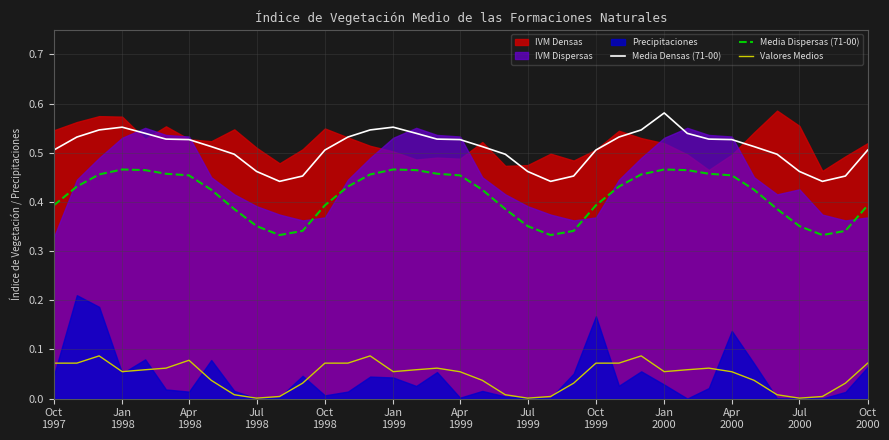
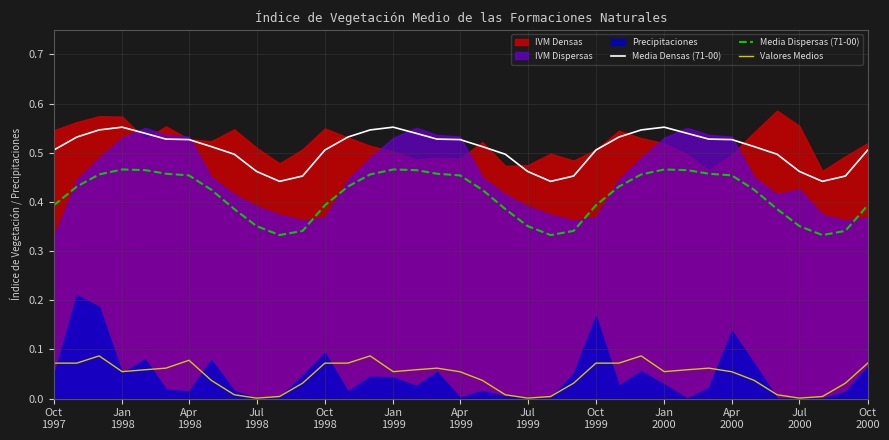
  {
    "Media Densas (71-00)": {
      "Oct 1997": 0.51,
      "Jan 1998": 0.55,
      "Jul 1998": 0.46,
      "Oct 1998": 0.51,
      "Jan 1999": 0.55,
      "Apr 1999": 0.53,
      "Jul 1999": 0.46,
-     "Jan 2000": 0.58,
+     "Jan 2000": 0.55,
      "Apr 2000": 0.53,
      "Jul 2000": 0.46,
      "Oct 2000": 0.51
    },
    "IVM Densas": {
      "Oct 1997": 0.55,
      "Jan 1998": 0.57,
      "Jul 1998": 0.51,
      "Oct 1998": 0.55,
      "Jan 1999": 0.50,
      "Apr 1999": 0.49,
      "Jul 1999": 0.47,
      "Jan 2000": 0.52,
      "Apr 2000": 0.50,
      "Jul 2000": 0.55,
      "Oct 2000": 0.52
    },
    "Media Dispersas (71-00)": {
      "Oct 1997": 0.39,
      "Jan 1998": 0.47,
      "Apr 1998": 0.45,
      "Jul 1998": 0.35,
      "Oct 1998": 0.39,
      "Jan 1999": 0.47,
      "Apr 1999": 0.45,
      "Jul 1999": 0.35,
      "Oct 1999": 0.39,
      "Jan 2000": 0.47,
      "Apr 2000": 0.45,
      "Jul 2000": 0.35,
      "Oct 2000": 0.39
    },
    "IVM Dispersas": {
      "Oct 1997": 0.33,
      "Jan 1998": 0.53,
      "Apr 1998": 0.53,
      "Jul 1998": 0.39,
      "Oct 1998": 0.37,
      "Jan 1999": 0.53,
      "Apr 1999": 0.53,
      "Jul 1999": 0.39,
      "Oct 1999": 0.37,
      "Jan 2000": 0.53,
      "Apr 2000": 0.53,
      "Jul 2000": 0.43,
      "Oct 2000": 0.37
    },
    "Valores Medios": {
      "Oct 1997": 0.07,
      "Apr 1998": 0.08,
      "Oct 1998": 0.07,
      "Jan 1999": 0.05,
      "Apr 1999": 0.05,
      "Oct 1999": 0.07,
      "Jan 2000": 0.05,
      "Apr 2000": 0.05,
      "Oct 2000": 0.07
    },
    "Precipitaciones": {
      "Oct 1997": 0.05,
      "Apr 1998": 0.01,
-     "Oct 1998": 0.01,
+     "Oct 1998": 0.09,
      "Jan 1999": 0.04,
      "Oct 1999": 0.17,
      "Jan 2000": 0.03,
      "Apr 2000": 0.14,
      "Oct 2000": 0.06
    }
  }
